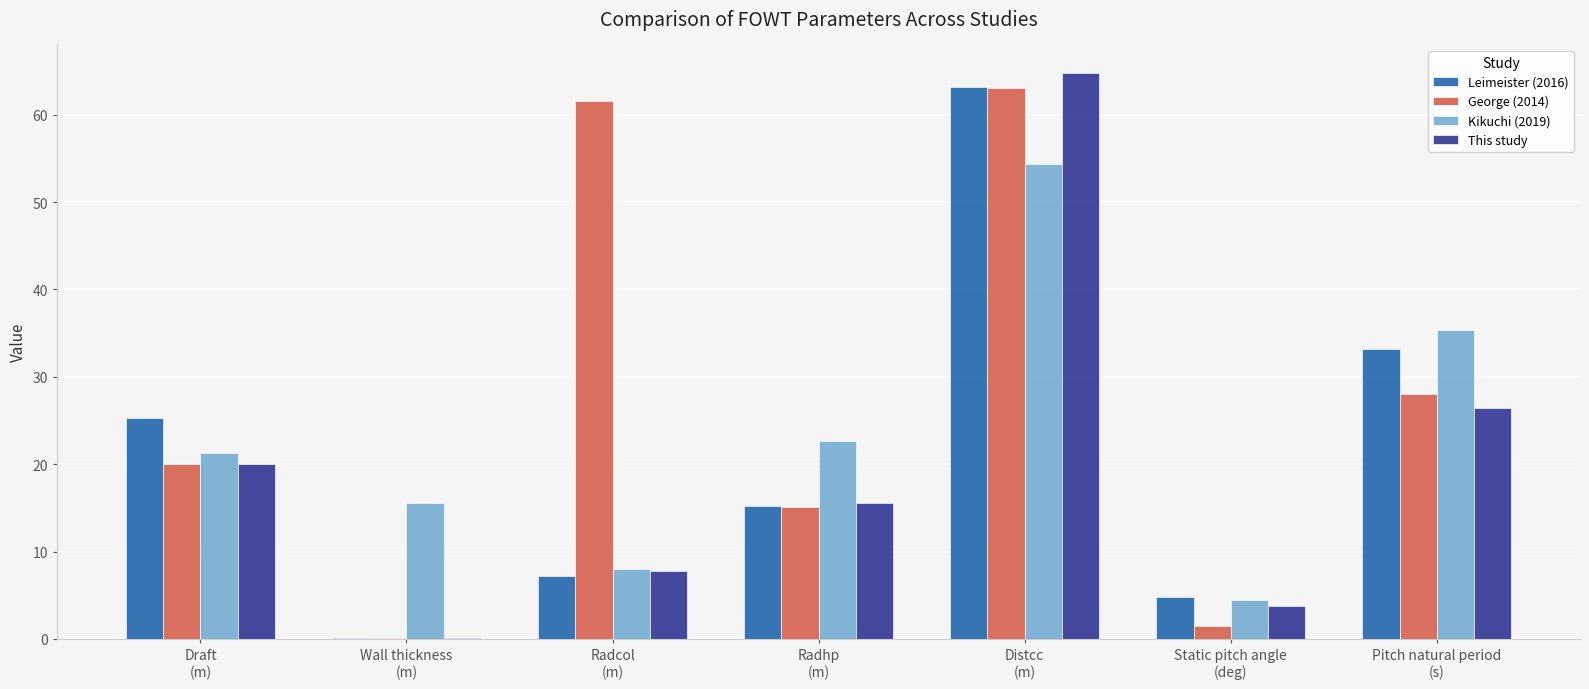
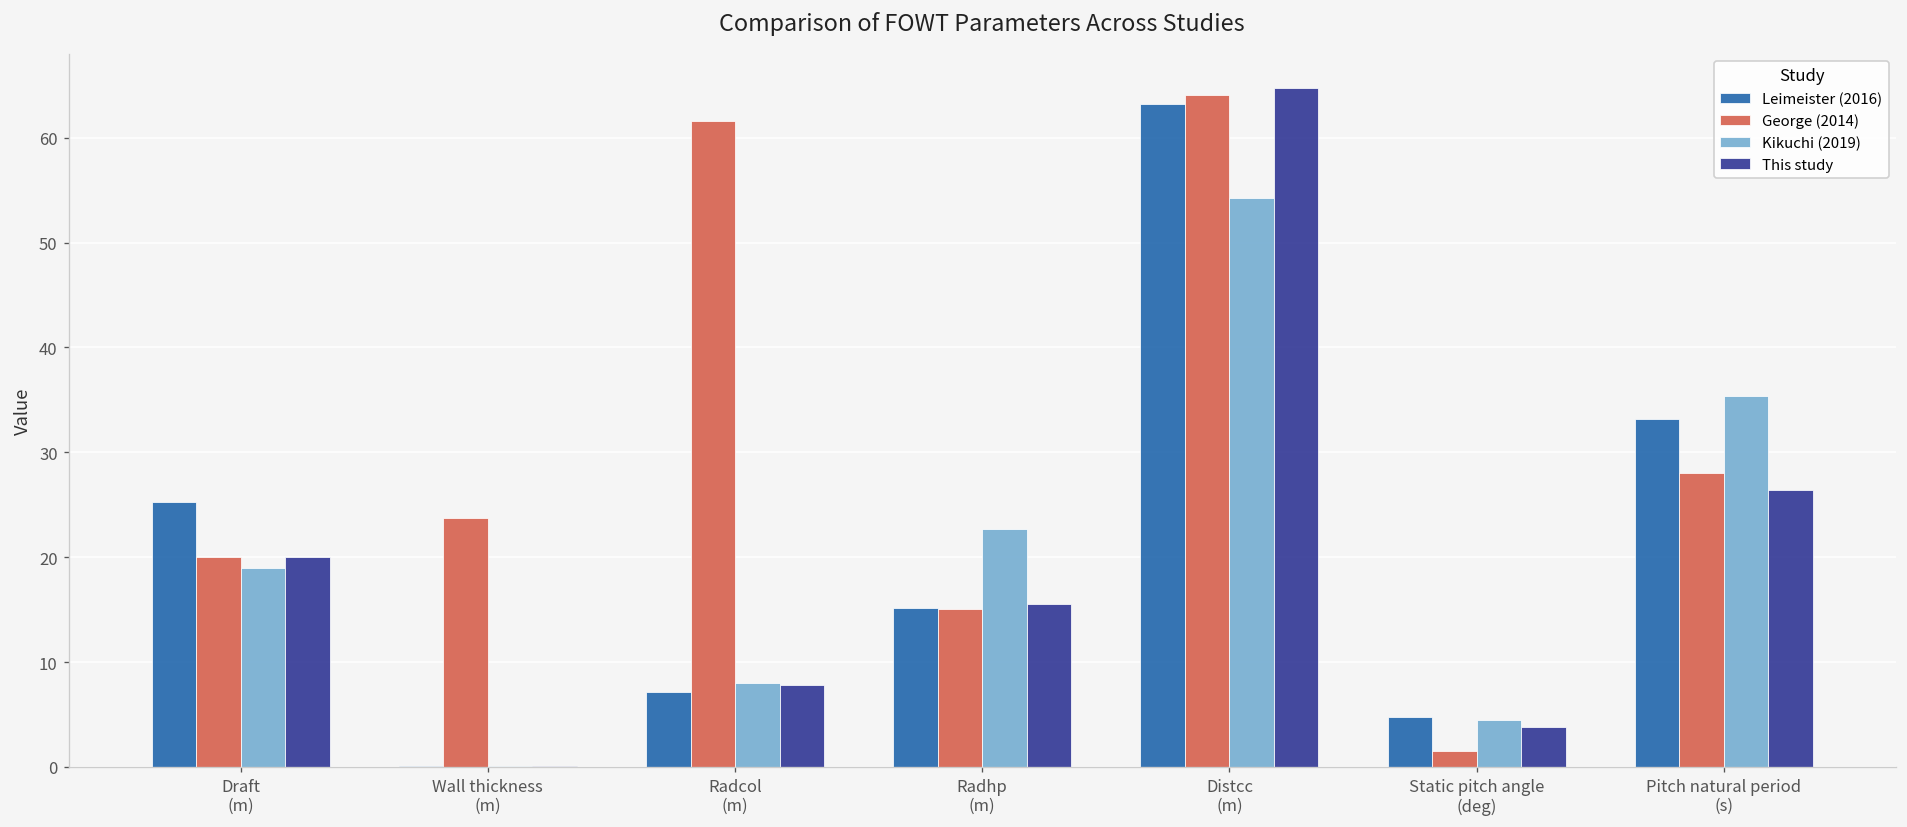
  {
    "George (2014)": {
      "Draft (m)": 20,
-     "Wall thickness (m)": 0,
+     "Wall thickness (m)": 24,
      "Radcol (m)": 62,
      "Radhp (m)": 15,
-     "Distcc (m)": 63,
+     "Distcc (m)": 64,
      "Static pitch angle (deg)": 2,
      "Pitch natural period (s)": 28
    },
    "Kikuchi (2019)": {
-     "Draft (m)": 21,
-     "Wall thickness (m)": 16,
+     "Draft (m)": 19,
+     "Wall thickness (m)": 0,
      "Radcol (m)": 8,
      "Radhp (m)": 23,
      "Distcc (m)": 54,
      "Static pitch angle (deg)": 5,
      "Pitch natural period (s)": 35
    }
  }
